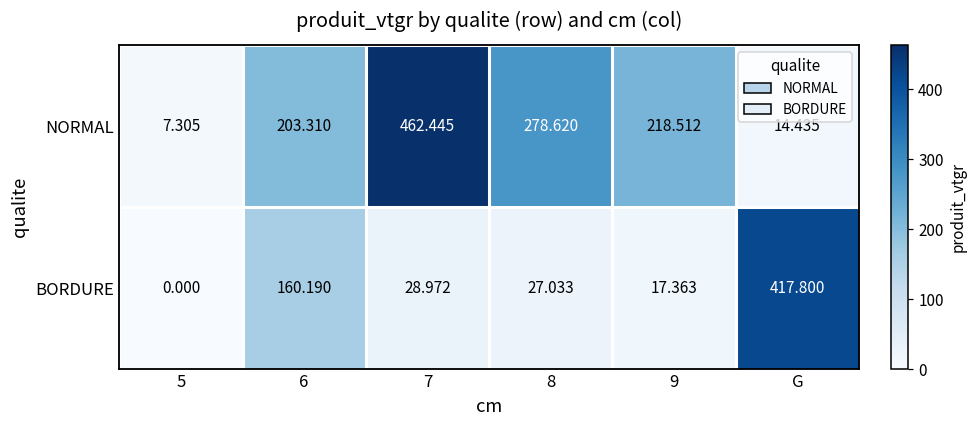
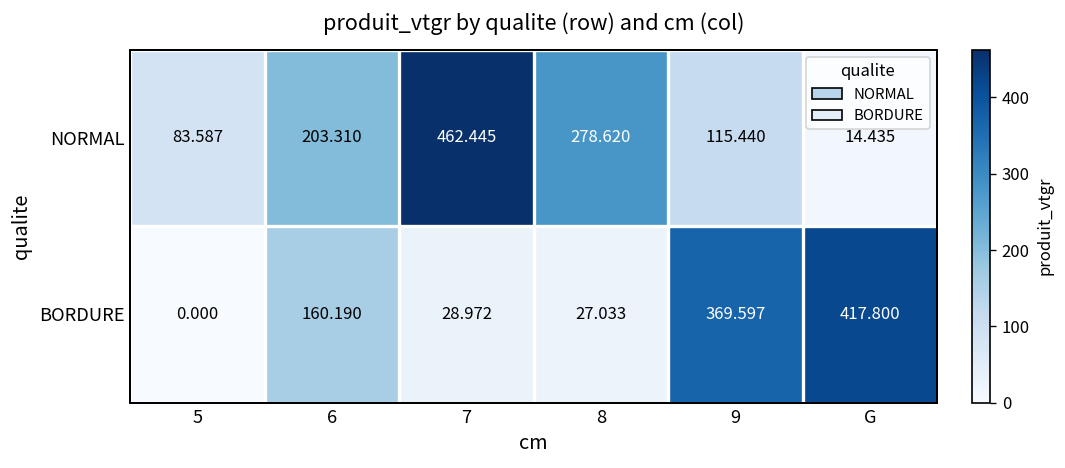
  {
    "NORMAL": {
-     "5": 7.305,
+     "5": 83.587,
      "6": 203.310,
      "7": 462.445,
      "8": 278.620,
-     "9": 218.512
+     "9": 115.440
    },
    "BORDURE": {
      "5": 0.000,
      "6": 160.190,
      "7": 28.972,
      "8": 27.033,
-     "9": 17.363,
+     "9": 369.597,
      "G": 417.800
    }
  }
